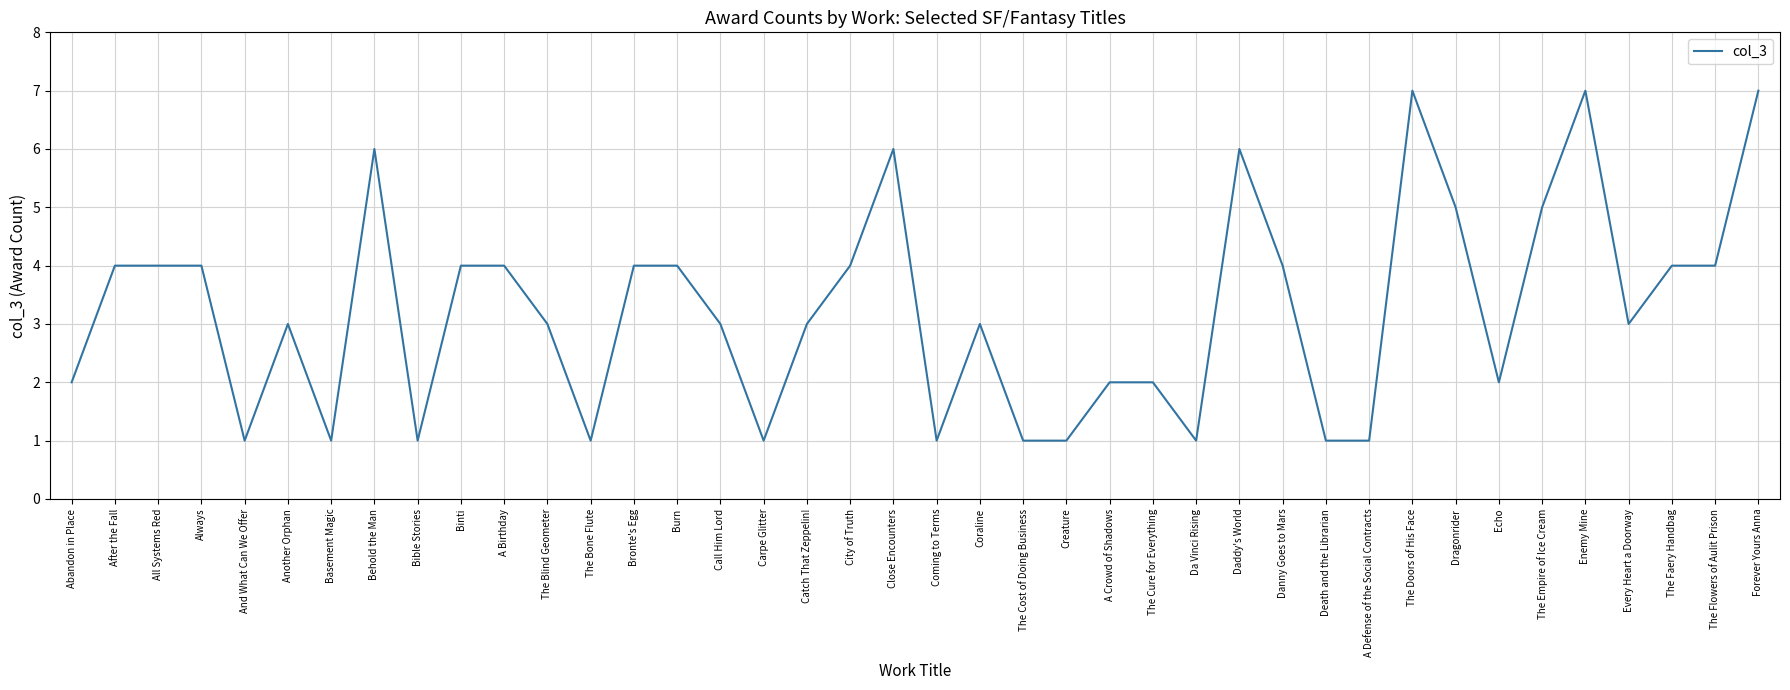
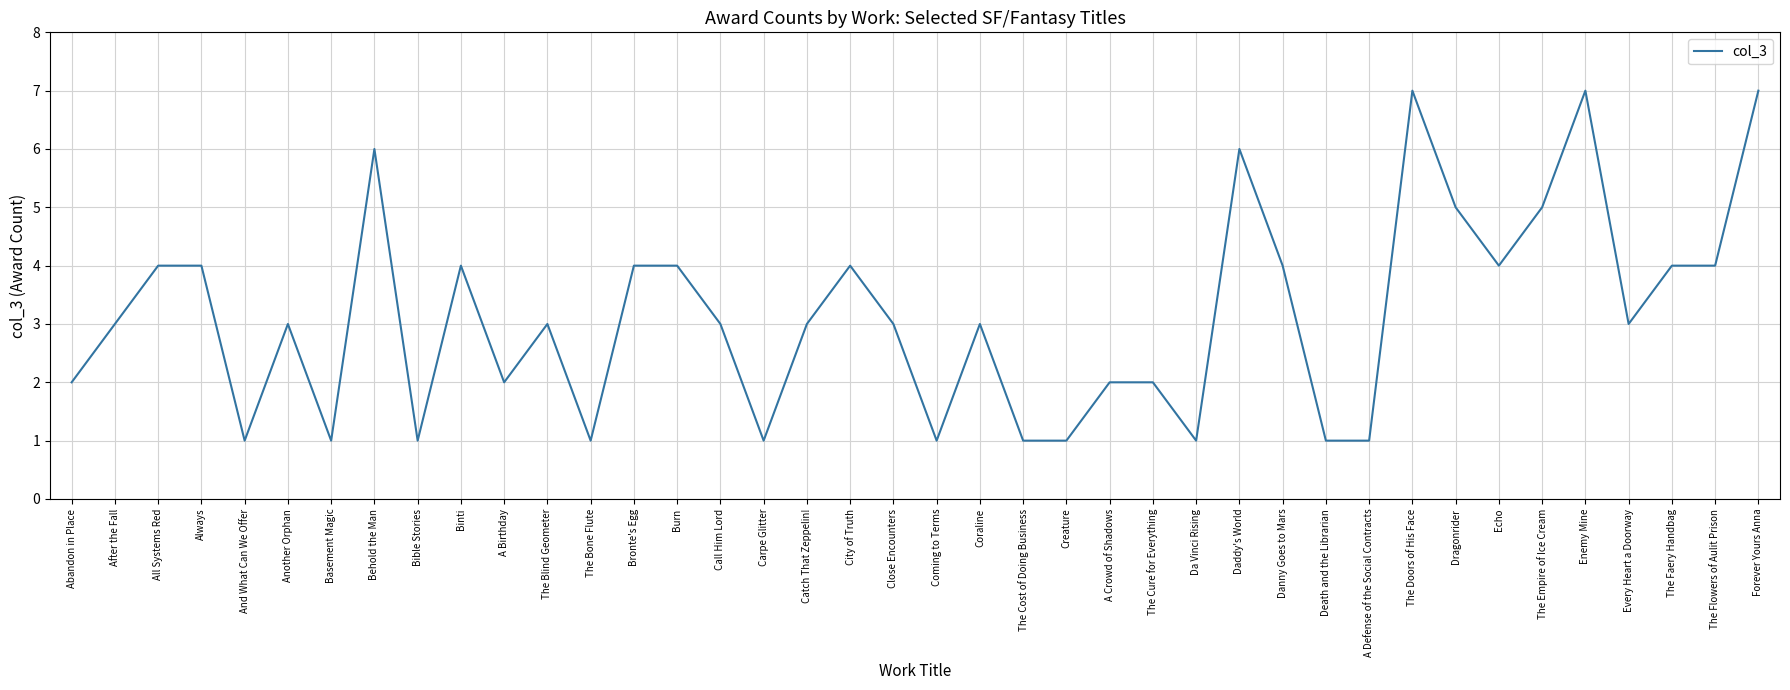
  {
    "Abandon in Place": 2,
-   "After the Fall": 4,
+   "After the Fall": 3,
    "All Systems Red": 4,
    "Always": 4,
    "And What Can We Offer": 1,
    "Another Orphan": 3,
    "Basement Magic": 1,
    "Behold the Man": 6,
    "Bible Stories": 1,
    "Binti": 4,
-   "A Birthday": 4,
+   "A Birthday": 2,
    "The Blind Geometer": 3,
    "The Bone Flute": 1,
    "Bronte's Egg": 4,
    "Burn": 4,
    "Call Him Lord": 3,
    "Carpe Glitter": 1,
    "Catch That Zeppelin!": 3,
    "City of Truth": 4,
-   "Close Encounters": 6,
+   "Close Encounters": 3,
    "Coming to Terms": 1,
    "Coraline": 3,
    "The Cost of Doing Business": 1,
    "Creature": 1,
    "A Crowd of Shadows": 2,
    "The Cure for Everything": 2,
    "Da Vinci Rising": 1,
    "Daddy's World": 6,
    "Danny Goes to Mars": 4,
    "Death and the Librarian": 1,
    "A Defense of the Social Contracts": 1,
    "The Doors of His Face": 7,
    "Dragonrider": 5,
-   "Echo": 2,
+   "Echo": 4,
    "The Empire of Ice Cream": 5,
    "Enemy Mine": 7,
    "Every Heart a Doorway": 3,
    "The Faery Handbag": 4,
    "The Flowers of Aulit Prison": 4,
    "Forever Yours Anna": 7
  }
